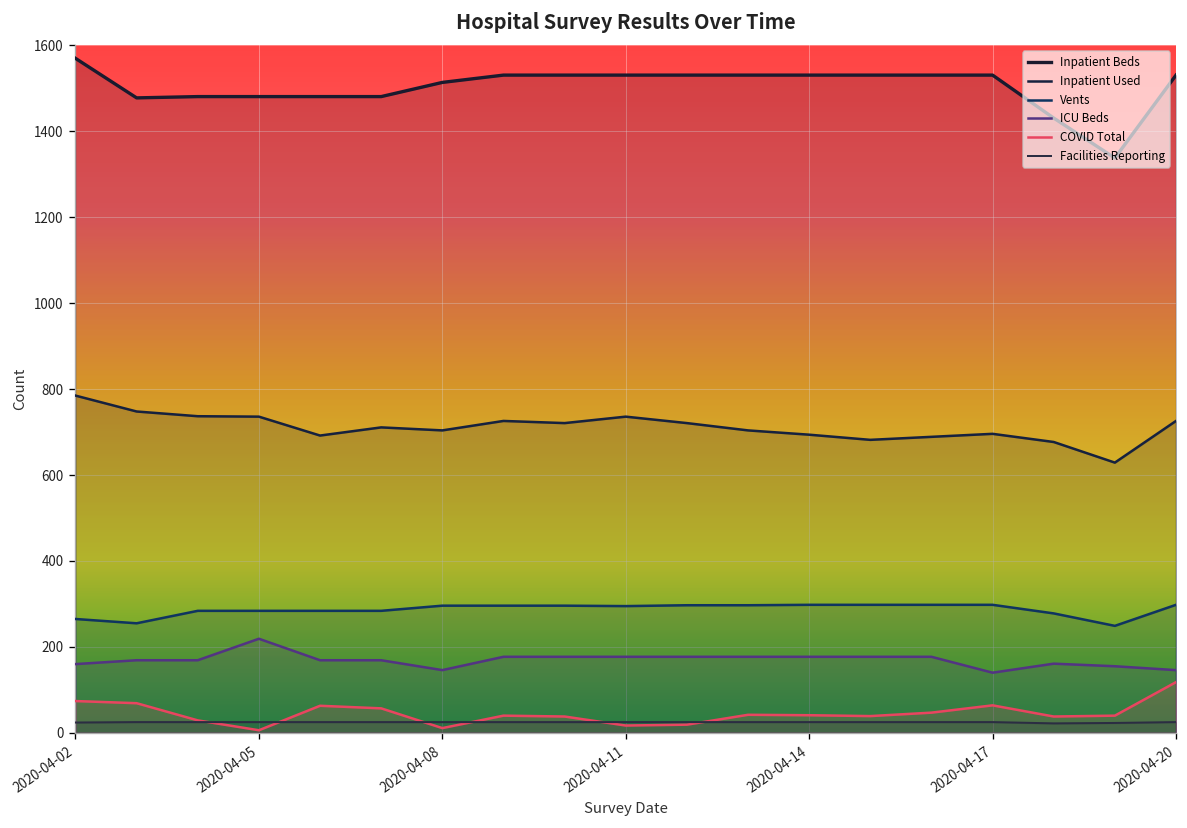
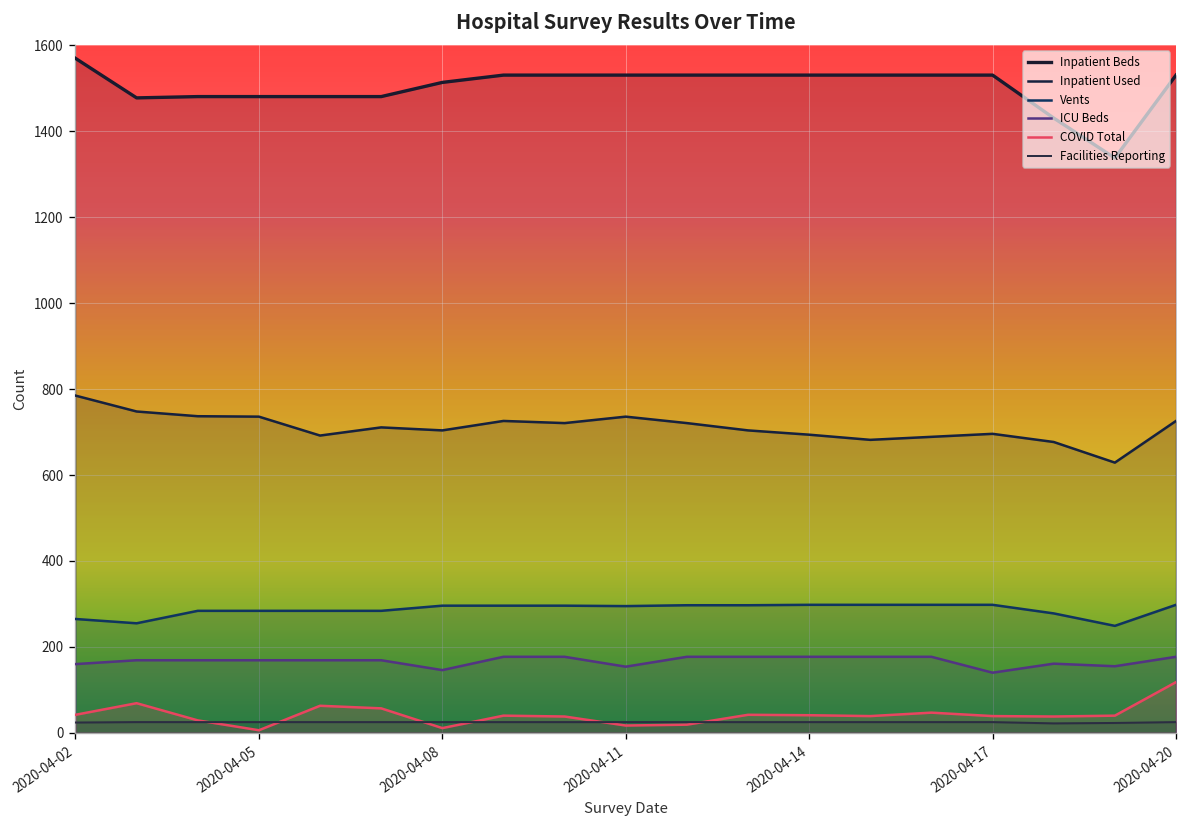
  {
    "ICU Beds": {
      "2020-04-02": 160,
-     "2020-04-05": 220,
+     "2020-04-05": 170,
      "2020-04-08": 150,
-     "2020-04-11": 180,
+     "2020-04-11": 150,
      "2020-04-14": 180,
      "2020-04-17": 140,
-     "2020-04-20": 150
+     "2020-04-20": 180
    },
    "COVID Total": {
-     "2020-04-02": 70,
+     "2020-04-02": 40,
      "2020-04-05": 10,
      "2020-04-08": 10,
      "2020-04-11": 20,
      "2020-04-14": 40,
-     "2020-04-17": 60,
+     "2020-04-17": 40,
      "2020-04-20": 120
    }
  }
